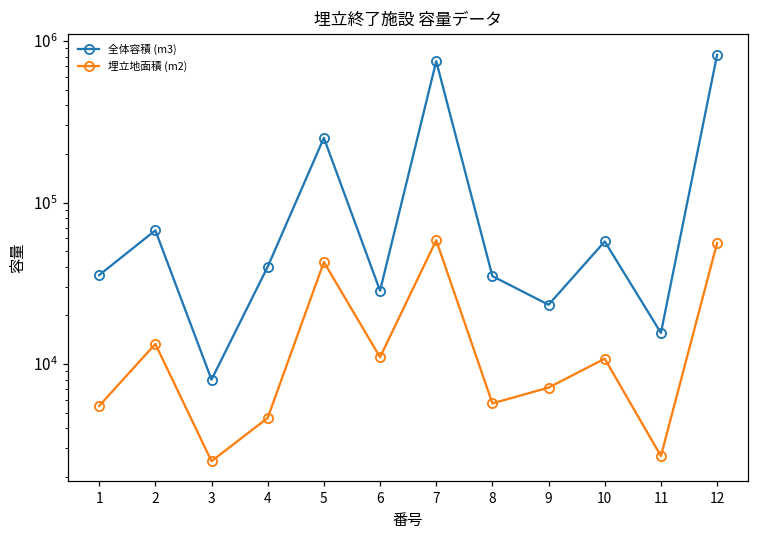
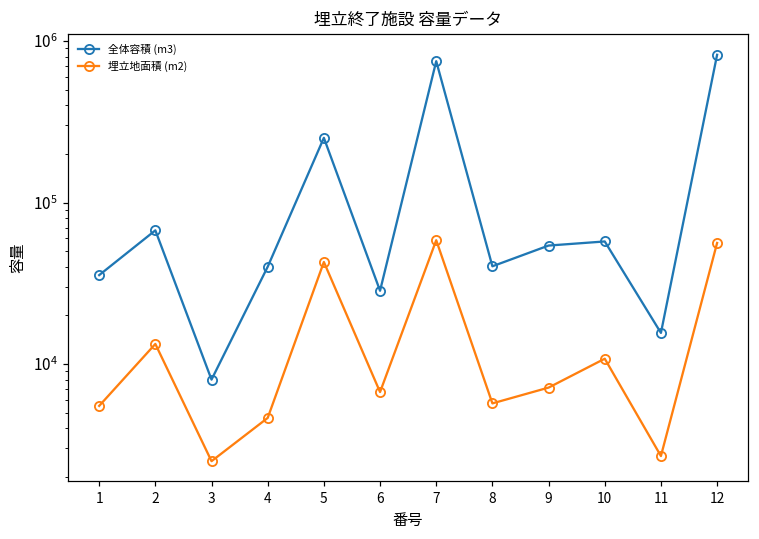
  {
    "全体容積 (m3)": {
      "1": 36000,
      "2": 70000,
      "3": 8000,
      "4": 40000,
      "5": 250000,
      "6": 28000,
      "7": 800000,
-     "8": 35000,
-     "9": 23000,
+     "8": 40000,
+     "9": 54000,
      "10": 57000,
      "11": 16000,
      "12": 800000
    },
    "埋立地面積 (m2)": {
      "1": 5500,
      "2": 13000,
      "3": 2500,
      "4": 4600,
      "5": 43000,
-     "6": 11000,
+     "6": 7000,
      "7": 58000,
      "8": 5700,
      "9": 7000,
      "10": 11000,
      "11": 2700,
      "12": 56000
    }
  }
